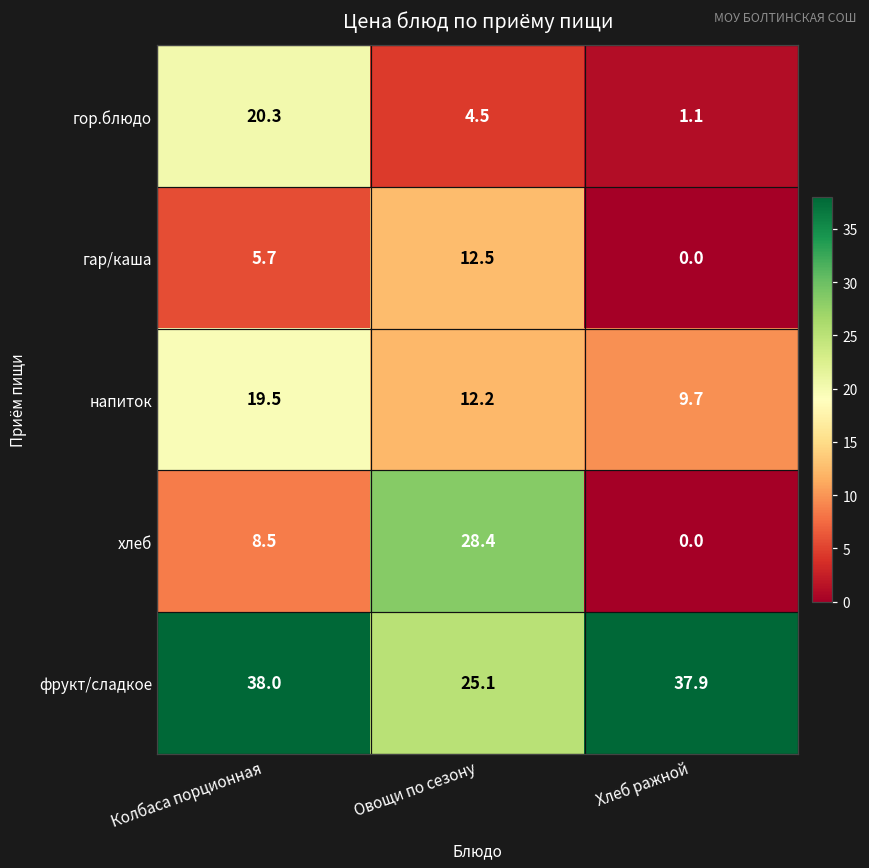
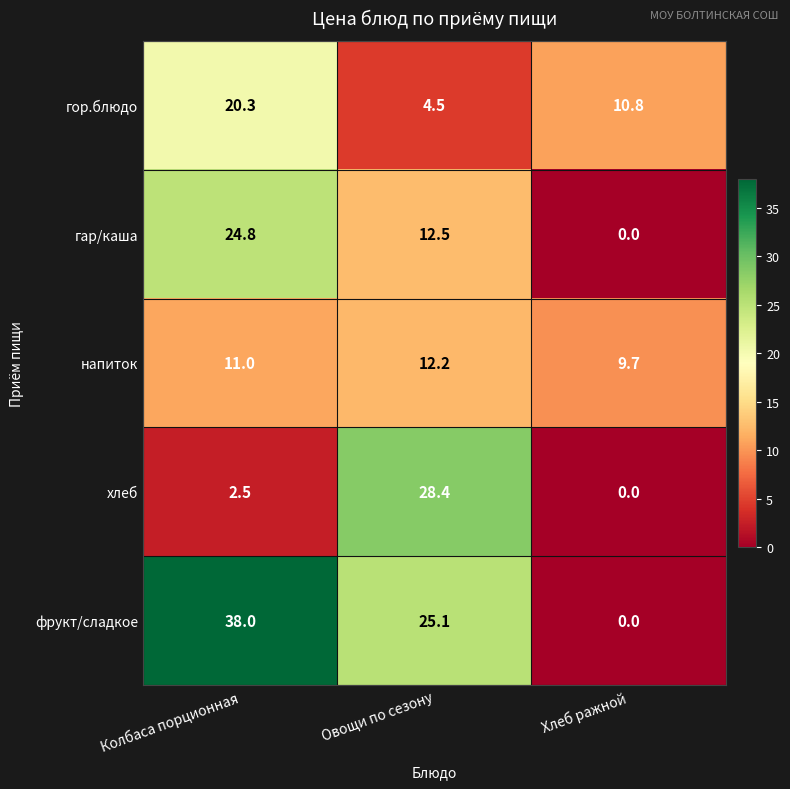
  {
    "гор.блюдо": {
      "Колбаса порционная": 20.3,
      "Овощи по сезону": 4.5,
-     "Хлеб ражной": 1.1
+     "Хлеб ражной": 10.8
    },
    "гар/каша": {
-     "Колбаса порционная": 5.7,
+     "Колбаса порционная": 24.8,
      "Овощи по сезону": 12.5,
      "Хлеб ражной": 0.0
    },
    "напиток": {
-     "Колбаса порционная": 19.5,
+     "Колбаса порционная": 11.0,
      "Овощи по сезону": 12.2,
      "Хлеб ражной": 9.7
    },
    "хлеб": {
-     "Колбаса порционная": 8.5,
+     "Колбаса порционная": 2.5,
      "Овощи по сезону": 28.4,
      "Хлеб ражной": 0.0
    },
    "фрукт/сладкое": {
      "Колбаса порционная": 38.0,
      "Овощи по сезону": 25.1,
-     "Хлеб ражной": 37.9
+     "Хлеб ражной": 0.0
    }
  }
